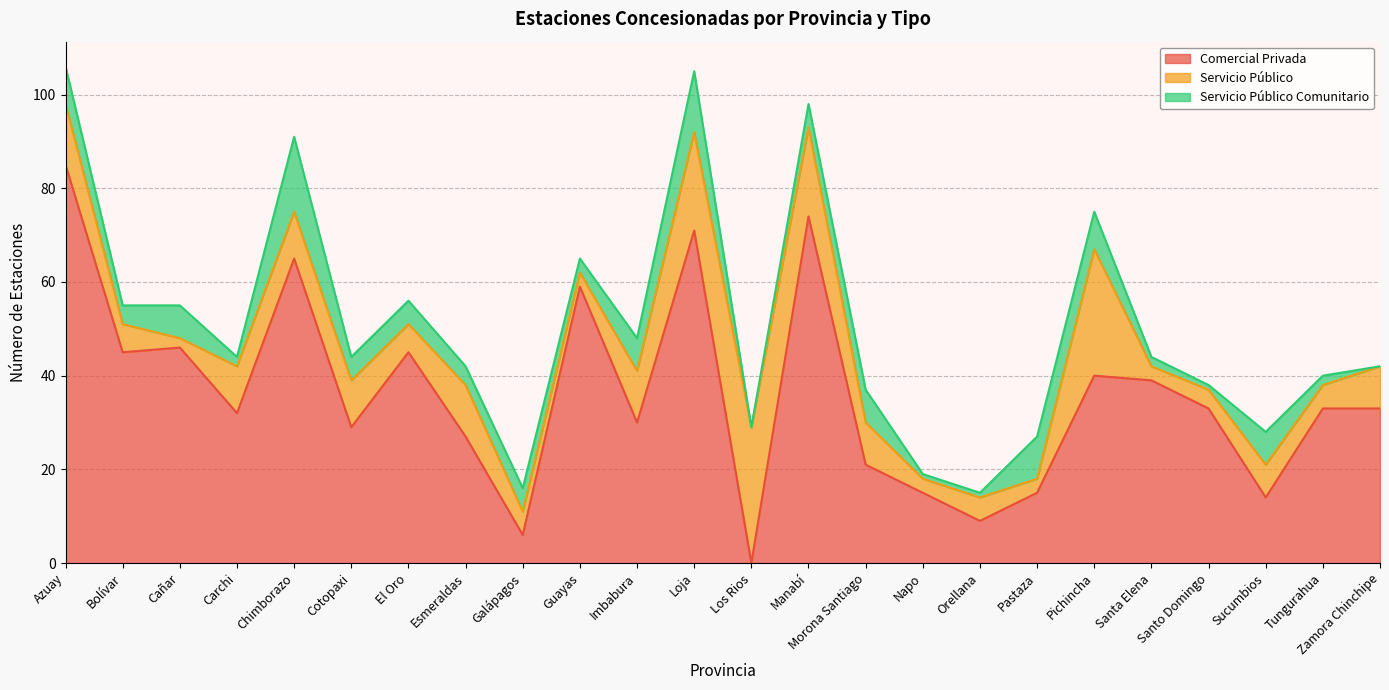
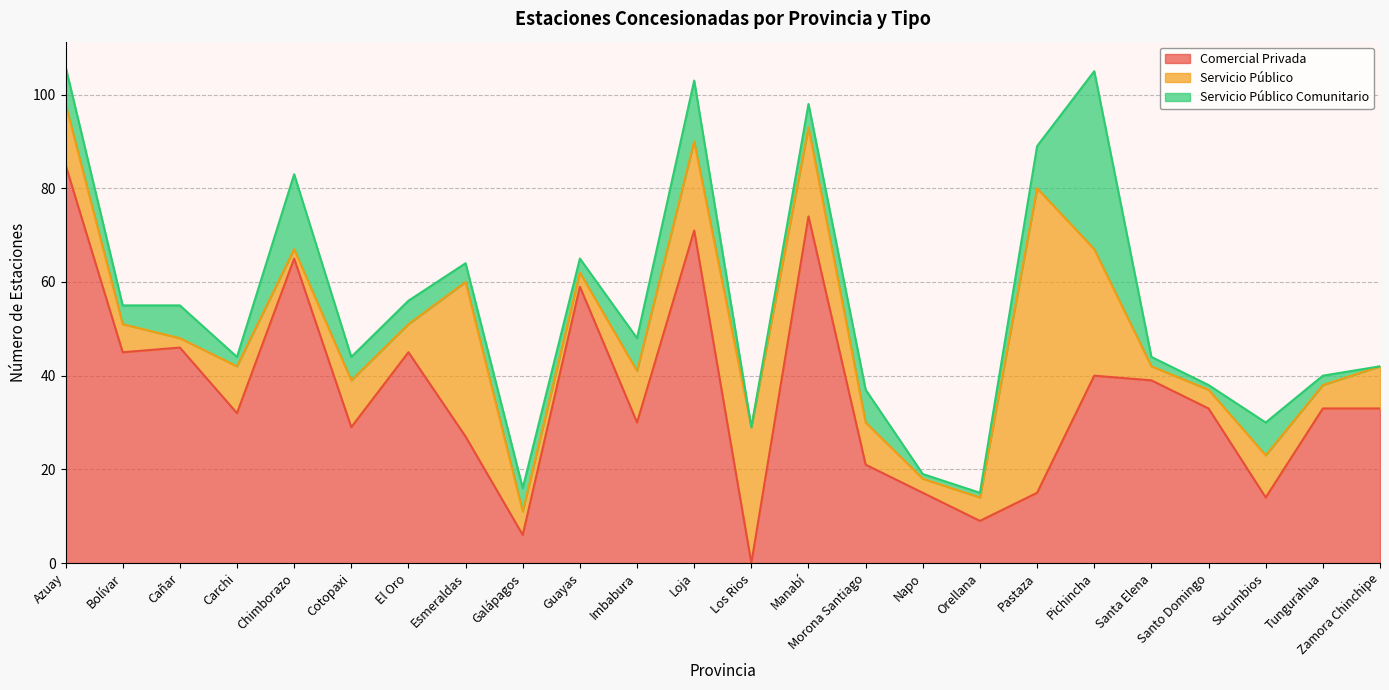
  {
    "Comercial Privada": {
      "Azuay": 85,
      "Bolívar": 45,
      "Cañar": 46,
      "Carchi": 32,
      "Chimborazo": 65,
      "Cotopaxi": 29,
      "El Oro": 45,
      "Esmeraldas": 27,
      "Galápagos": 6,
      "Guayas": 59,
      "Imbabura": 30,
      "Loja": 71,
      "Los Rios": 0,
      "Manabí": 74,
      "Morona Santiago": 21,
      "Napo": 15,
      "Orellana": 9,
      "Pastaza": 15,
      "Pichincha": 40,
      "Santa Elena": 39,
      "Santo Domingo": 33,
      "Sucumbios": 14,
      "Tungurahua": 33,
      "Zamora Chinchipe": 33
    },
    "Servicio Público": {
      "Azuay": 13,
      "Bolívar": 6,
      "Cañar": 2,
      "Carchi": 10,
-     "Chimborazo": 10,
+     "Chimborazo": 2,
      "Cotopaxi": 10,
      "El Oro": 6,
-     "Esmeraldas": 11,
+     "Esmeraldas": 33,
      "Galápagos": 5,
      "Guayas": 3,
      "Imbabura": 11,
-     "Loja": 21,
+     "Loja": 19,
      "Manabí": 19,
      "Morona Santiago": 9,
      "Napo": 3,
      "Orellana": 5,
-     "Pastaza": 3,
+     "Pastaza": 65,
      "Pichincha": 27,
      "Santa Elena": 3,
      "Santo Domingo": 4,
-     "Sucumbios": 7,
+     "Sucumbios": 9,
      "Tungurahua": 5
    },
    "Servicio Público Comunitario": {
      "Azuay": 8,
      "Bolívar": 4,
      "Cañar": 7,
      "Carchi": 2,
      "Chimborazo": 16,
      "Cotopaxi": 5,
      "El Oro": 5,
      "Esmeraldas": 4,
      "Galápagos": 5,
      "Guayas": 3,
      "Imbabura": 7,
      "Loja": 13,
      "Manabí": 5,
      "Morona Santiago": 7,
      "Napo": 1,
      "Orellana": 1,
      "Pastaza": 9,
-     "Pichincha": 8,
+     "Pichincha": 38,
      "Santa Elena": 2,
      "Santo Domingo": 1,
      "Sucumbios": 7,
      "Tungurahua": 2
    }
  }
